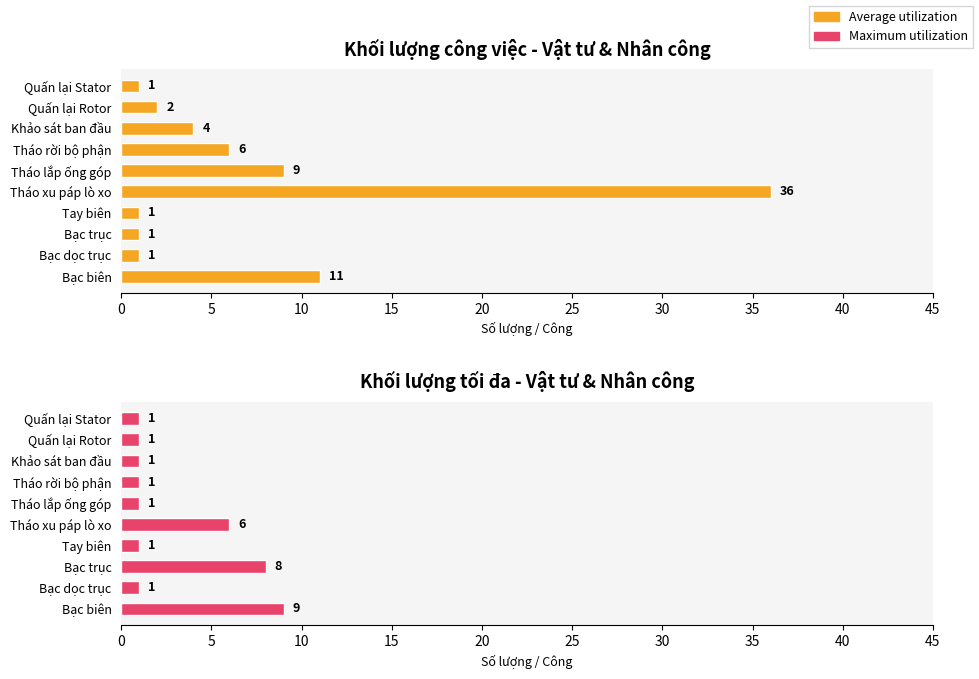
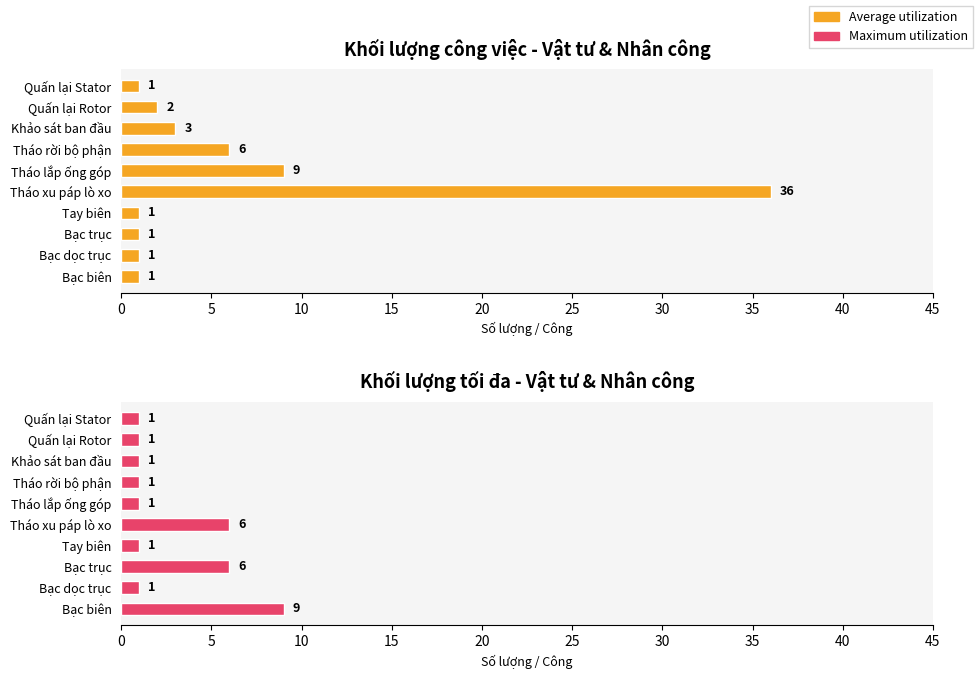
  {
    "Khối lượng công việc - Vật tư & Nhân công": {
      "Quấn lại Stator": 1,
      "Quấn lại Rotor": 2,
-     "Khảo sát ban đầu": 4,
+     "Khảo sát ban đầu": 3,
      "Tháo rời bộ phận": 6,
      "Tháo lắp ống góp": 9,
      "Tháo xu páp lò xo": 36,
      "Tay biên": 1,
      "Bạc trục": 1,
      "Bạc dọc trục": 1,
-     "Bạc biên": 11
+     "Bạc biên": 1
    },
    "Khối lượng tối đa - Vật tư & Nhân công": {
      "Quấn lại Stator": 1,
      "Quấn lại Rotor": 1,
      "Khảo sát ban đầu": 1,
      "Tháo rời bộ phận": 1,
      "Tháo lắp ống góp": 1,
      "Tháo xu páp lò xo": 6,
      "Tay biên": 1,
-     "Bạc trục": 8,
+     "Bạc trục": 6,
      "Bạc dọc trục": 1,
      "Bạc biên": 9
    }
  }
